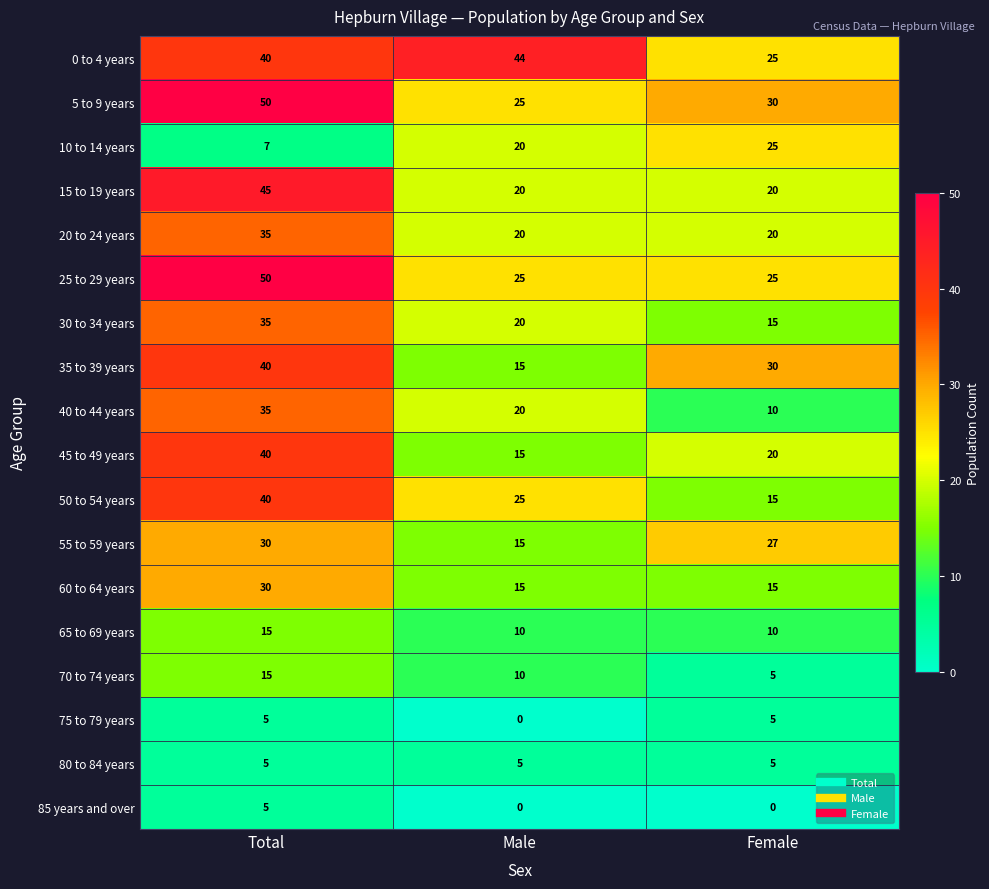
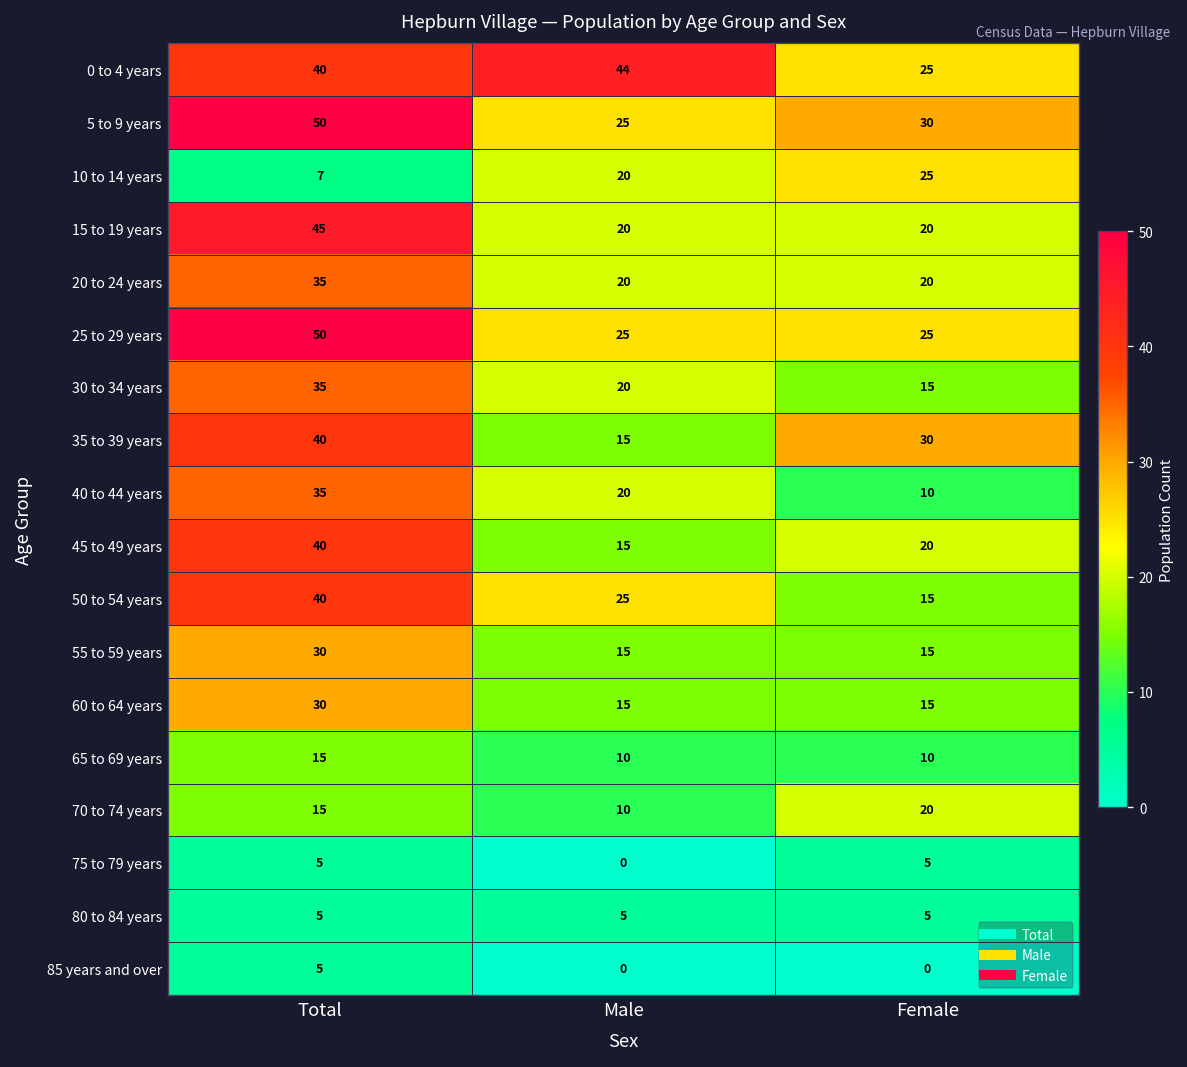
  {
    "0 to 4 years": {
      "Total": 40,
      "Male": 44,
      "Female": 25
    },
    "5 to 9 years": {
      "Total": 50,
      "Male": 25,
      "Female": 30
    },
    "10 to 14 years": {
      "Total": 7,
      "Male": 20,
      "Female": 25
    },
    "15 to 19 years": {
      "Total": 45,
      "Male": 20,
      "Female": 20
    },
    "20 to 24 years": {
      "Total": 35,
      "Male": 20,
      "Female": 20
    },
    "25 to 29 years": {
      "Total": 50,
      "Male": 25,
      "Female": 25
    },
    "30 to 34 years": {
      "Total": 35,
      "Male": 20,
      "Female": 15
    },
    "35 to 39 years": {
      "Total": 40,
      "Male": 15,
      "Female": 30
    },
    "40 to 44 years": {
      "Total": 35,
      "Male": 20,
      "Female": 10
    },
    "45 to 49 years": {
      "Total": 40,
      "Male": 15,
      "Female": 20
    },
    "50 to 54 years": {
      "Total": 40,
      "Male": 25,
      "Female": 15
    },
    "55 to 59 years": {
      "Total": 30,
      "Male": 15,
-     "Female": 27
+     "Female": 15
    },
    "60 to 64 years": {
      "Total": 30,
      "Male": 15,
      "Female": 15
    },
    "65 to 69 years": {
      "Total": 15,
      "Male": 10,
      "Female": 10
    },
    "70 to 74 years": {
      "Total": 15,
      "Male": 10,
-     "Female": 5
+     "Female": 20
    },
    "75 to 79 years": {
      "Total": 5,
      "Male": 0,
      "Female": 5
    },
    "80 to 84 years": {
      "Total": 5,
      "Male": 5,
      "Female": 5
    },
    "85 years and over": {
      "Total": 5,
      "Male": 0,
      "Female": 0
    }
  }
